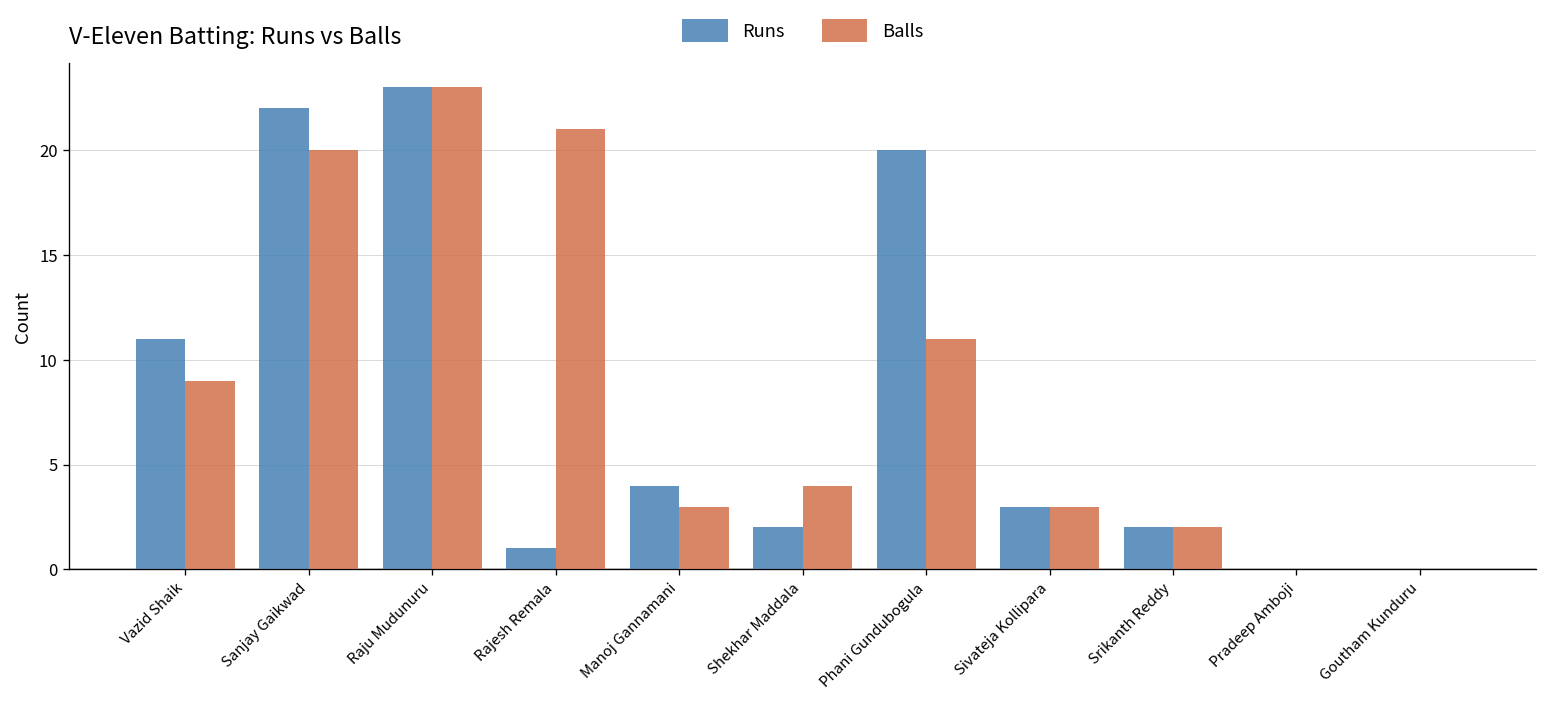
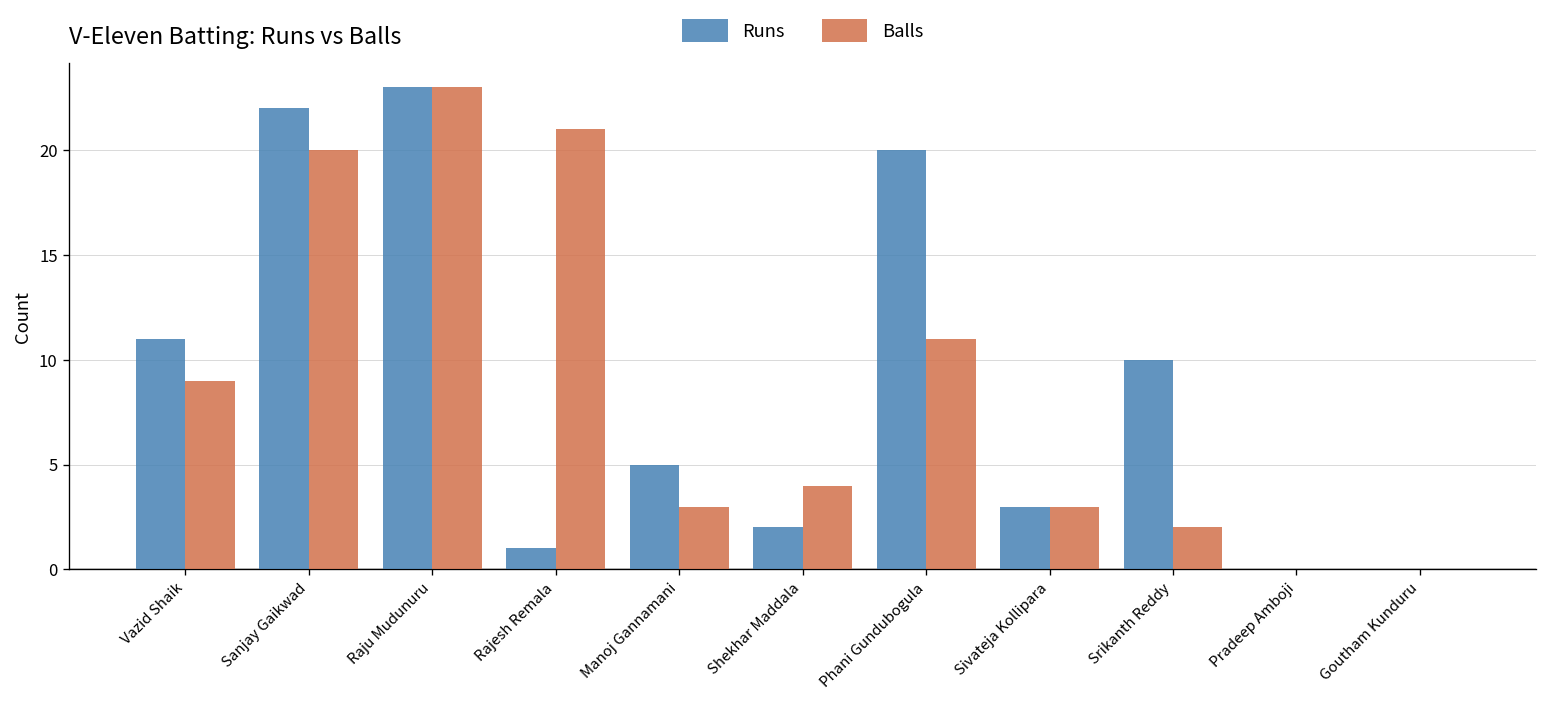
  {
    "Runs": {
      "Vazid Shaik": 11,
      "Sanjay Gaikwad": 22,
      "Raju Mudunuru": 23,
      "Rajesh Remala": 1,
-     "Manoj Gannamani": 4,
+     "Manoj Gannamani": 5,
      "Shekhar Maddala": 2,
      "Phani Gundubogula": 20,
      "Sivateja Kollipara": 3,
-     "Srikanth Reddy": 2,
+     "Srikanth Reddy": 10,
      "Pradeep Amboji": 0,
      "Goutham Kunduru": 0
    },
    "Balls": {
      "Vazid Shaik": 9,
      "Sanjay Gaikwad": 20,
      "Raju Mudunuru": 23,
      "Rajesh Remala": 21,
      "Manoj Gannamani": 3,
      "Shekhar Maddala": 4,
      "Phani Gundubogula": 11,
      "Sivateja Kollipara": 3,
      "Srikanth Reddy": 2,
      "Pradeep Amboji": 0,
      "Goutham Kunduru": 0
    }
  }
